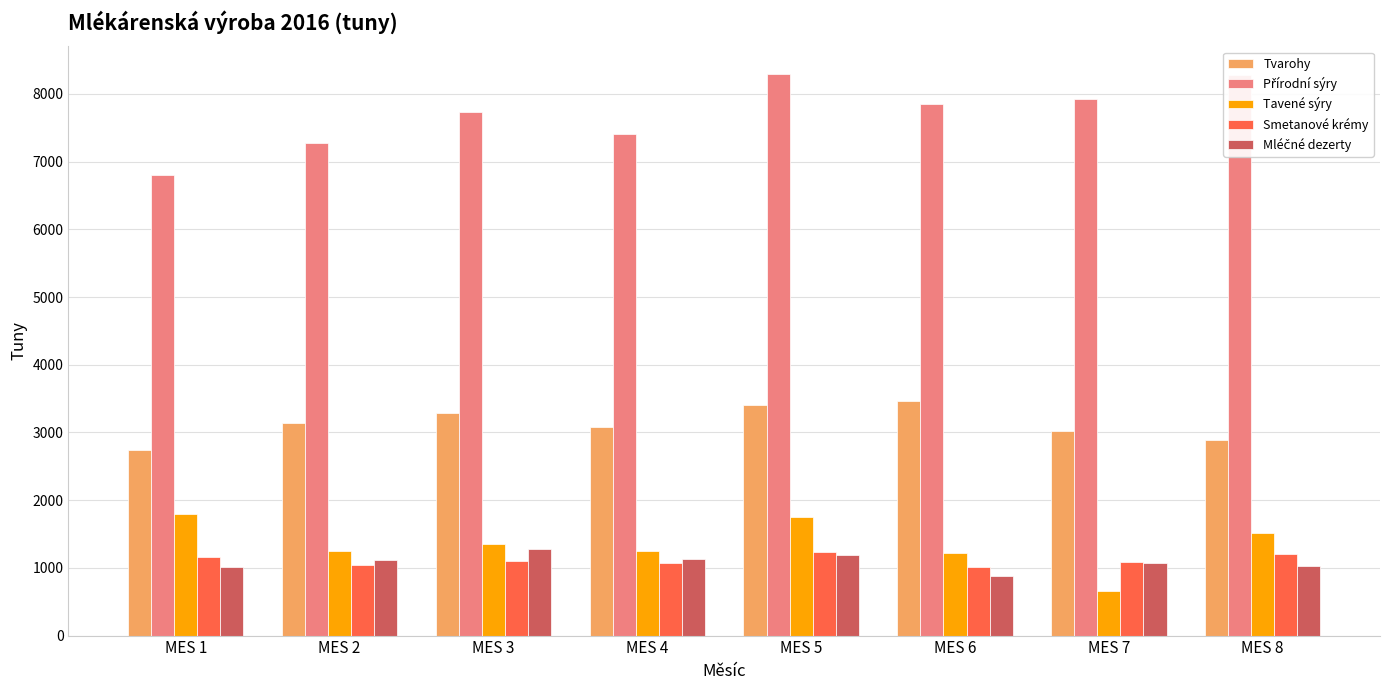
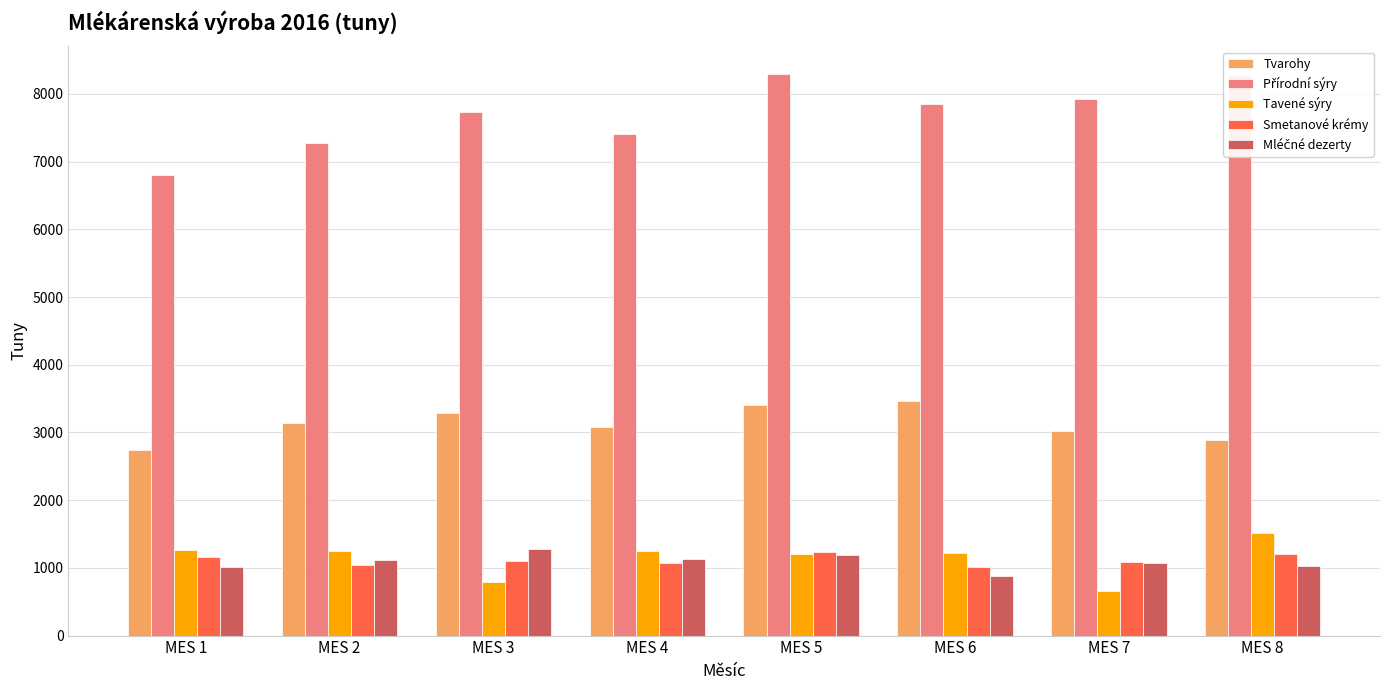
  {
    "Tavené sýry": {
-     "MES 1": 1800,
+     "MES 1": 1300,
      "MES 2": 1300,
-     "MES 3": 1400,
+     "MES 3": 800,
      "MES 4": 1300,
-     "MES 5": 1800,
+     "MES 5": 1200,
      "MES 6": 1200,
      "MES 7": 700,
      "MES 8": 1500
    }
  }
